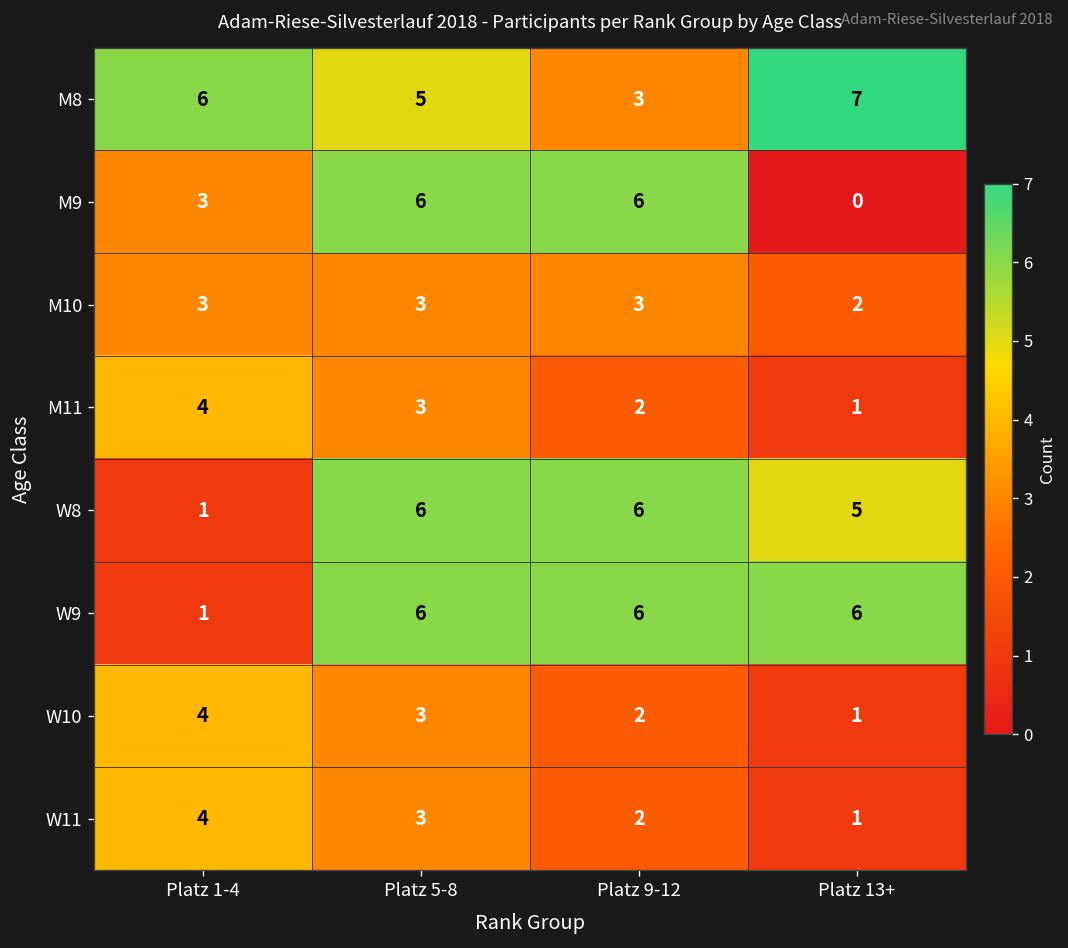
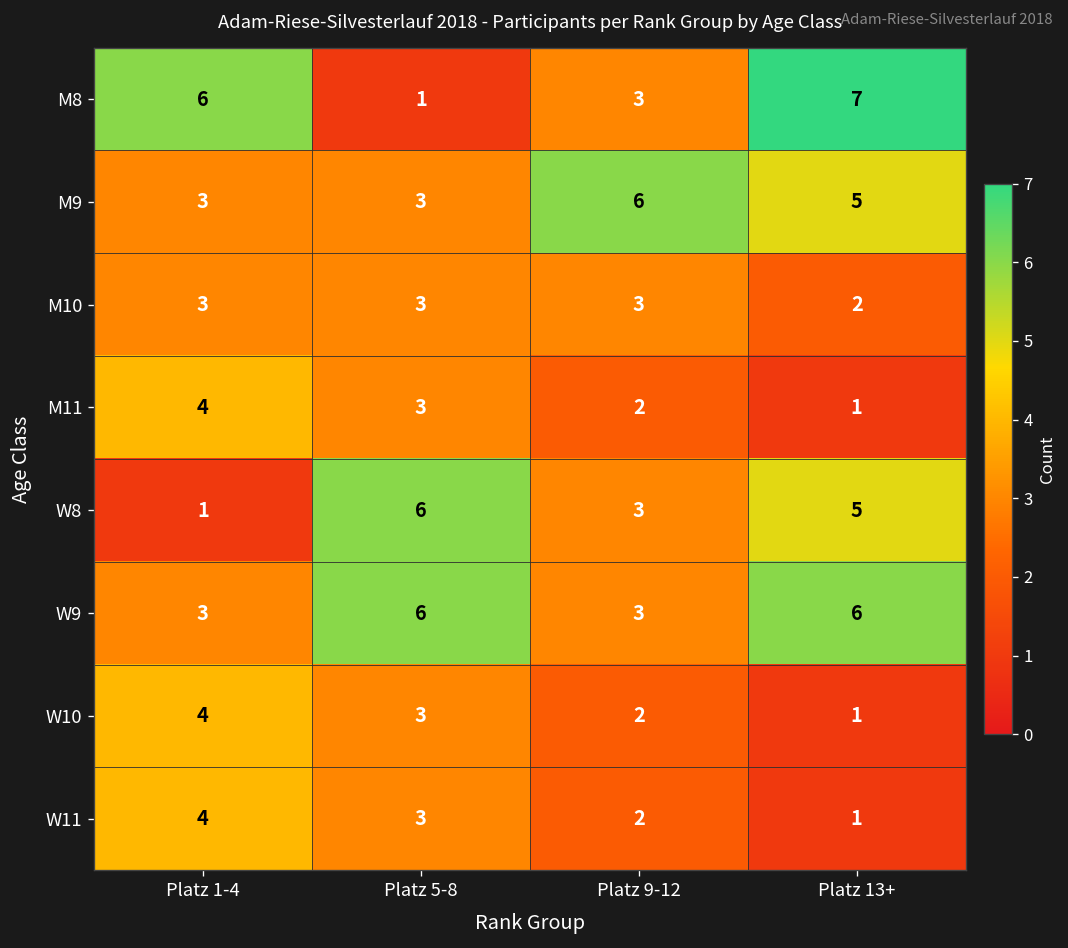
  {
    "M8": {
      "Platz 1-4": 6,
-     "Platz 5-8": 5,
+     "Platz 5-8": 1,
      "Platz 9-12": 3,
      "Platz 13+": 7
    },
    "M9": {
      "Platz 1-4": 3,
-     "Platz 5-8": 6,
+     "Platz 5-8": 3,
      "Platz 9-12": 6,
-     "Platz 13+": 0
+     "Platz 13+": 5
    },
    "M10": {
      "Platz 1-4": 3,
      "Platz 5-8": 3,
      "Platz 9-12": 3,
      "Platz 13+": 2
    },
    "M11": {
      "Platz 1-4": 4,
      "Platz 5-8": 3,
      "Platz 9-12": 2,
      "Platz 13+": 1
    },
    "W8": {
      "Platz 1-4": 1,
      "Platz 5-8": 6,
-     "Platz 9-12": 6,
+     "Platz 9-12": 3,
      "Platz 13+": 5
    },
    "W9": {
-     "Platz 1-4": 1,
+     "Platz 1-4": 3,
      "Platz 5-8": 6,
-     "Platz 9-12": 6,
+     "Platz 9-12": 3,
      "Platz 13+": 6
    },
    "W10": {
      "Platz 1-4": 4,
      "Platz 5-8": 3,
      "Platz 9-12": 2,
      "Platz 13+": 1
    },
    "W11": {
      "Platz 1-4": 4,
      "Platz 5-8": 3,
      "Platz 9-12": 2,
      "Platz 13+": 1
    }
  }
